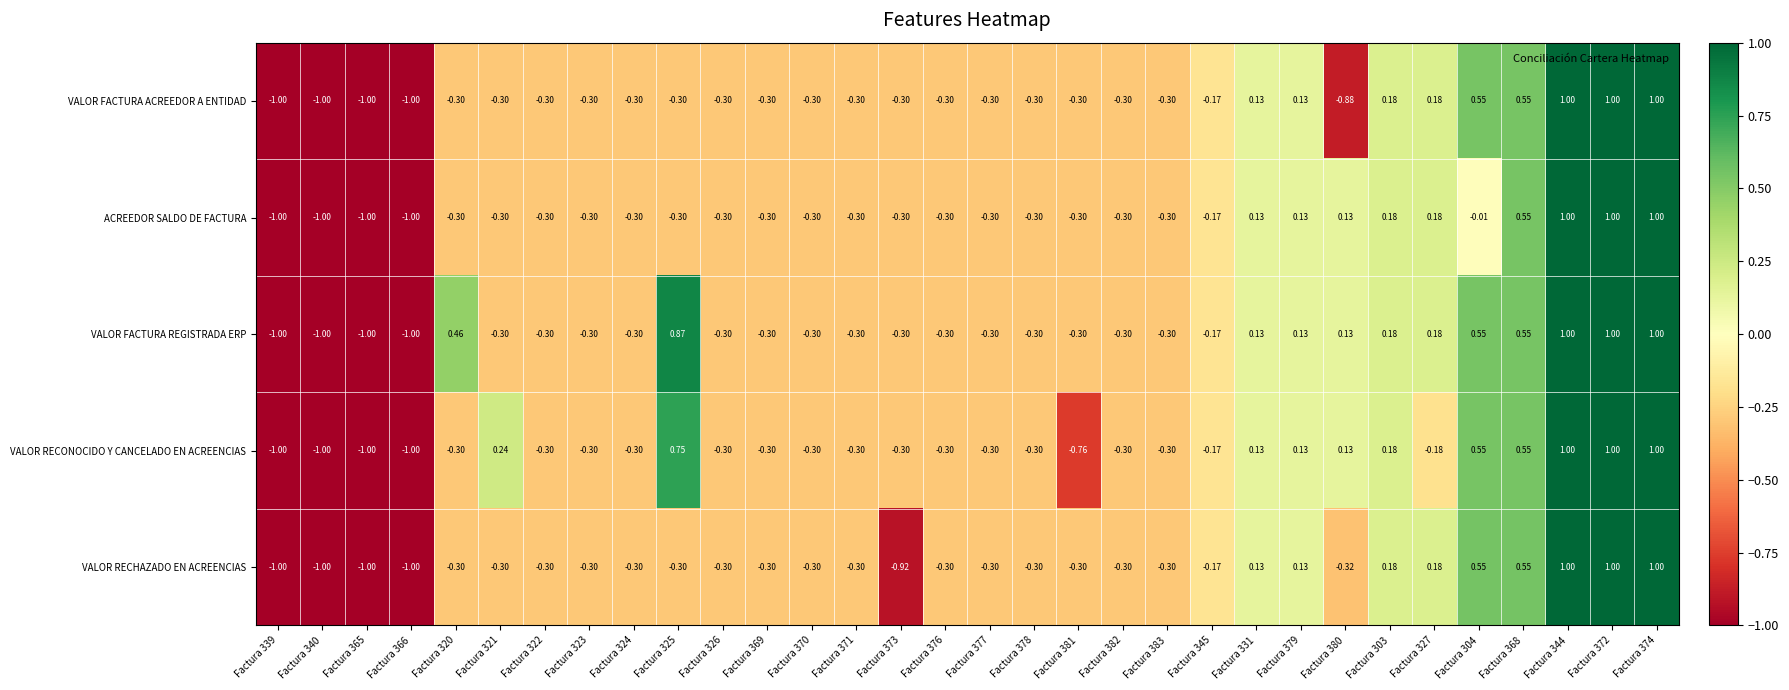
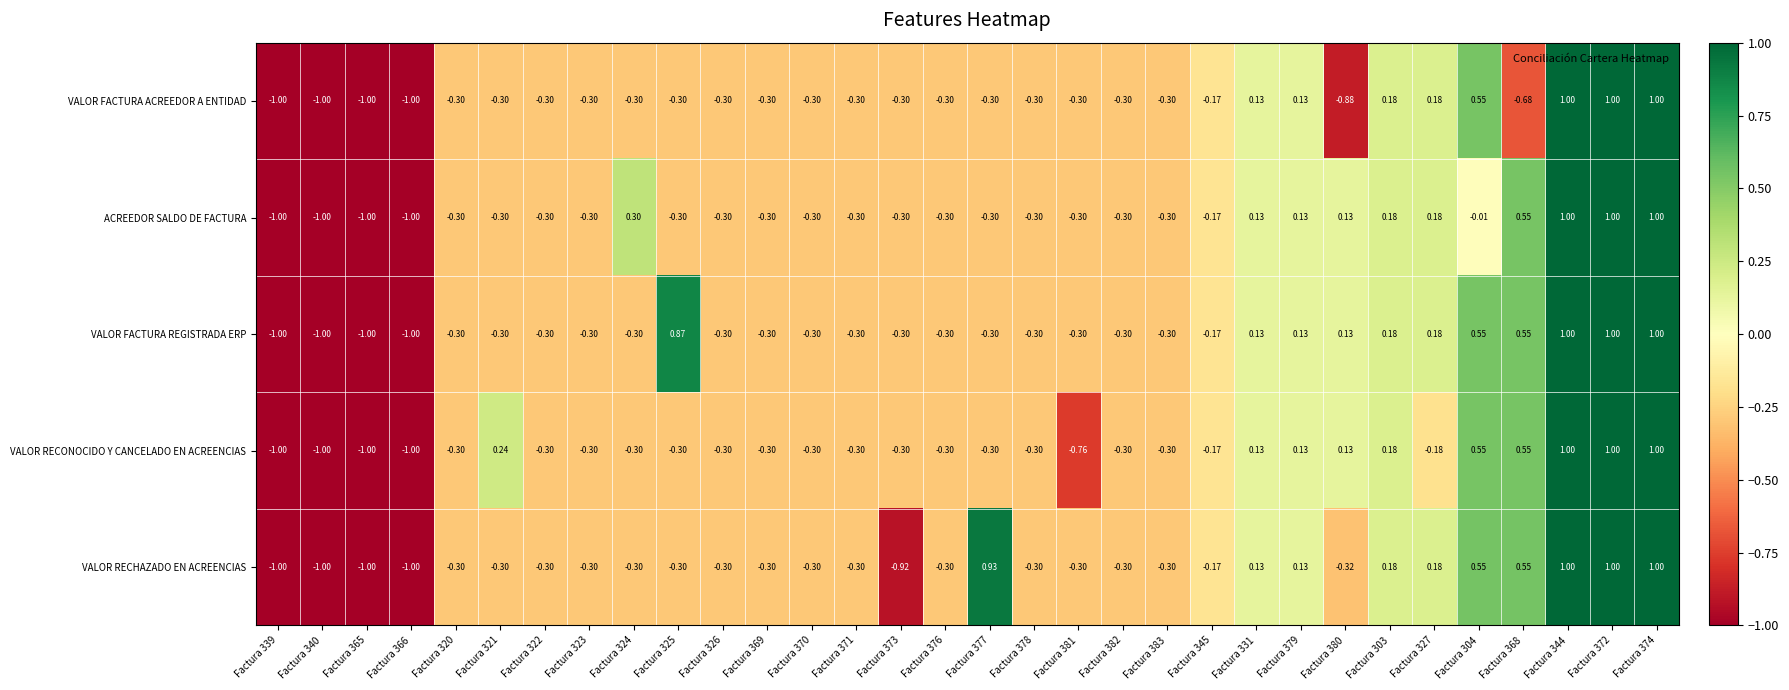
  {
    "VALOR FACTURA ACREEDOR A ENTIDAD": {
      "Factura 339": -1.00,
      "Factura 340": -1.00,
      "Factura 365": -1.00,
      "Factura 366": -1.00,
      "Factura 320": -0.30,
      "Factura 321": -0.30,
      "Factura 322": -0.30,
      "Factura 323": -0.30,
      "Factura 324": -0.30,
      "Factura 325": -0.30,
      "Factura 326": -0.30,
      "Factura 369": -0.30,
      "Factura 370": -0.30,
      "Factura 371": -0.30,
      "Factura 373": -0.30,
      "Factura 376": -0.30,
      "Factura 377": -0.30,
      "Factura 378": -0.30,
      "Factura 381": -0.30,
      "Factura 382": -0.30,
      "Factura 383": -0.30,
      "Factura 345": -0.17,
      "Factura 331": 0.13,
      "Factura 379": 0.13,
      "Factura 380": -0.88,
      "Factura 303": 0.18,
      "Factura 327": 0.18,
      "Factura 304": 0.55,
-     "Factura 368": 0.55,
+     "Factura 368": -0.68,
      "Factura 344": 1.00,
      "Factura 372": 1.00,
      "Factura 374": 1.00
    },
    "ACREEDOR SALDO DE FACTURA": {
      "Factura 339": -1.00,
      "Factura 340": -1.00,
      "Factura 365": -1.00,
      "Factura 366": -1.00,
      "Factura 320": -0.30,
      "Factura 321": -0.30,
      "Factura 322": -0.30,
      "Factura 323": -0.30,
-     "Factura 324": -0.30,
+     "Factura 324": 0.30,
      "Factura 325": -0.30,
      "Factura 326": -0.30,
      "Factura 369": -0.30,
      "Factura 370": -0.30,
      "Factura 371": -0.30,
      "Factura 373": -0.30,
      "Factura 376": -0.30,
      "Factura 377": -0.30,
      "Factura 378": -0.30,
      "Factura 381": -0.30,
      "Factura 382": -0.30,
      "Factura 383": -0.30,
      "Factura 345": -0.17,
      "Factura 331": 0.13,
      "Factura 379": 0.13,
      "Factura 380": 0.13,
      "Factura 303": 0.18,
      "Factura 327": 0.18,
      "Factura 304": -0.01,
      "Factura 368": 0.55,
      "Factura 344": 1.00,
      "Factura 372": 1.00,
      "Factura 374": 1.00
    },
    "VALOR FACTURA REGISTRADA ERP": {
      "Factura 339": -1.00,
      "Factura 340": -1.00,
      "Factura 365": -1.00,
      "Factura 366": -1.00,
-     "Factura 320": 0.46,
+     "Factura 320": -0.30,
      "Factura 321": -0.30,
      "Factura 322": -0.30,
      "Factura 323": -0.30,
      "Factura 324": -0.30,
      "Factura 325": 0.87,
      "Factura 326": -0.30,
      "Factura 369": -0.30,
      "Factura 370": -0.30,
      "Factura 371": -0.30,
      "Factura 373": -0.30,
      "Factura 376": -0.30,
      "Factura 377": -0.30,
      "Factura 378": -0.30,
      "Factura 381": -0.30,
      "Factura 382": -0.30,
      "Factura 383": -0.30,
      "Factura 345": -0.17,
      "Factura 331": 0.13,
      "Factura 379": 0.13,
      "Factura 380": 0.13,
      "Factura 303": 0.18,
      "Factura 327": 0.18,
      "Factura 304": 0.55,
      "Factura 368": 0.55,
      "Factura 344": 1.00,
      "Factura 372": 1.00,
      "Factura 374": 1.00
    },
    "VALOR RECONOCIDO Y CANCELADO EN ACREENCIAS": {
      "Factura 339": -1.00,
      "Factura 340": -1.00,
      "Factura 365": -1.00,
      "Factura 366": -1.00,
      "Factura 320": -0.30,
      "Factura 321": 0.24,
      "Factura 322": -0.30,
      "Factura 323": -0.30,
      "Factura 324": -0.30,
-     "Factura 325": 0.75,
+     "Factura 325": -0.30,
      "Factura 326": -0.30,
      "Factura 369": -0.30,
      "Factura 370": -0.30,
      "Factura 371": -0.30,
      "Factura 373": -0.30,
      "Factura 376": -0.30,
      "Factura 377": -0.30,
      "Factura 378": -0.30,
      "Factura 381": -0.76,
      "Factura 382": -0.30,
      "Factura 383": -0.30,
      "Factura 345": -0.17,
      "Factura 331": 0.13,
      "Factura 379": 0.13,
      "Factura 380": 0.13,
      "Factura 303": 0.18,
      "Factura 327": -0.18,
      "Factura 304": 0.55,
      "Factura 368": 0.55,
      "Factura 344": 1.00,
      "Factura 372": 1.00,
      "Factura 374": 1.00
    },
    "VALOR RECHAZADO EN ACREENCIAS": {
      "Factura 339": -1.00,
      "Factura 340": -1.00,
      "Factura 365": -1.00,
      "Factura 366": -1.00,
      "Factura 320": -0.30,
      "Factura 321": -0.30,
      "Factura 322": -0.30,
      "Factura 323": -0.30,
      "Factura 324": -0.30,
      "Factura 325": -0.30,
      "Factura 326": -0.30,
      "Factura 369": -0.30,
      "Factura 370": -0.30,
      "Factura 371": -0.30,
      "Factura 373": -0.92,
      "Factura 376": -0.30,
-     "Factura 377": -0.30,
+     "Factura 377": 0.93,
      "Factura 378": -0.30,
      "Factura 381": -0.30,
      "Factura 382": -0.30,
      "Factura 383": -0.30,
      "Factura 345": -0.17,
      "Factura 331": 0.13,
      "Factura 379": 0.13,
      "Factura 380": -0.32,
      "Factura 303": 0.18,
      "Factura 327": 0.18,
      "Factura 304": 0.55,
      "Factura 368": 0.55,
      "Factura 344": 1.00,
      "Factura 372": 1.00,
      "Factura 374": 1.00
    }
  }
